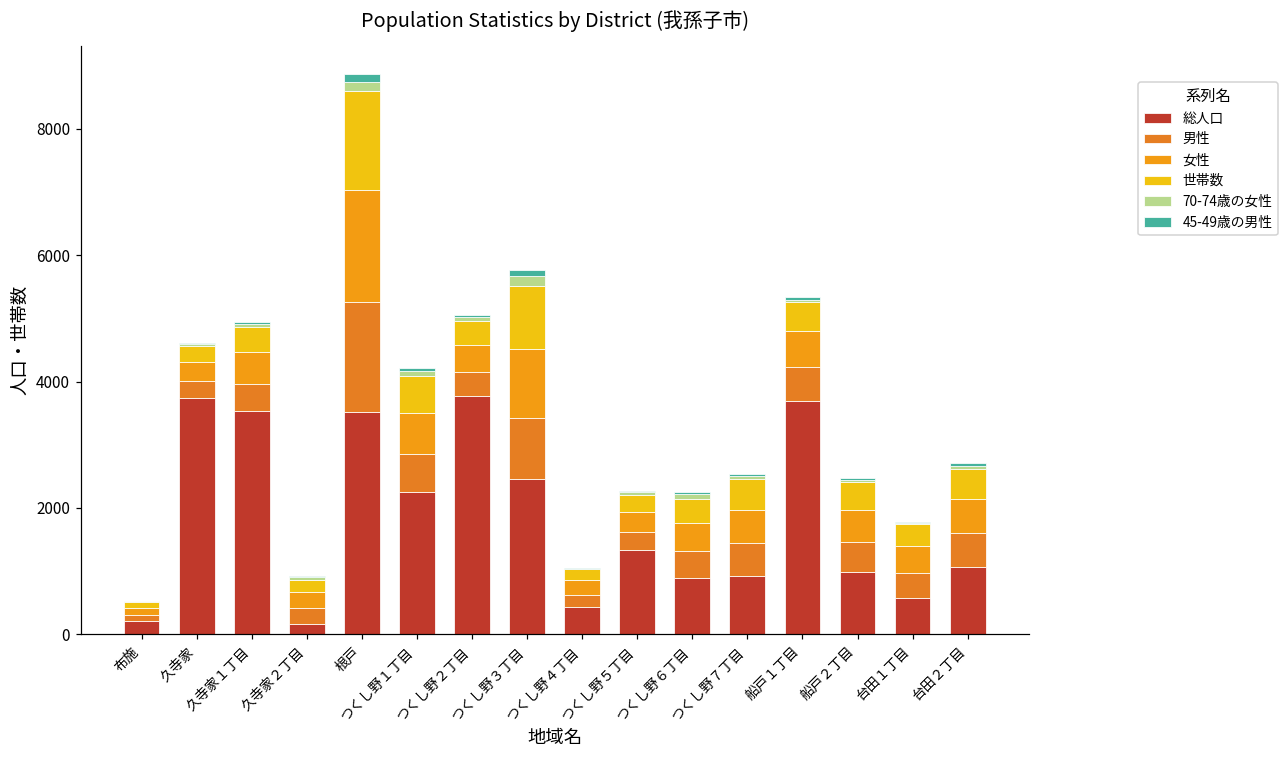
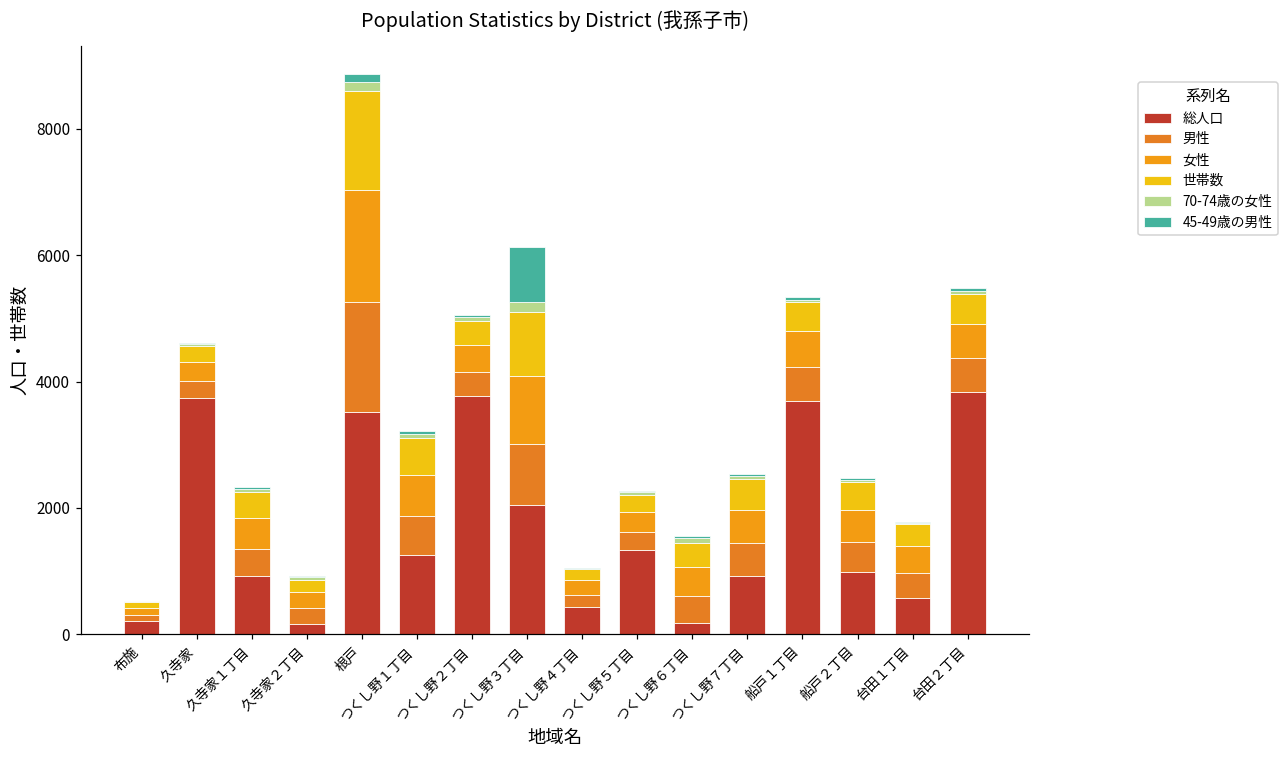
  {
    "総人口": {
      "布施": 200,
      "久寺家": 3700,
-     "久寺家１丁目": 3500,
+     "久寺家１丁目": 900,
      "久寺家２丁目": 200,
      "根戸": 3500,
-     "つくし野１丁目": 2200,
+     "つくし野１丁目": 1300,
      "つくし野２丁目": 3800,
-     "つくし野３丁目": 2500,
+     "つくし野３丁目": 2000,
      "つくし野４丁目": 400,
      "つくし野５丁目": 1300,
-     "つくし野６丁目": 900,
+     "つくし野６丁目": 200,
      "つくし野７丁目": 900,
      "船戸１丁目": 3700,
      "船戸２丁目": 1000,
      "台田１丁目": 600,
-     "台田２丁目": 1100
+     "台田２丁目": 3800
    },
    "70-74歳の女性": {
      "久寺家１丁目": 0,
      "根戸": 100,
      "つくし野１丁目": 100,
      "つくし野２丁目": 100,
      "つくし野３丁目": 200,
      "つくし野５丁目": 0,
      "つくし野６丁目": 100,
      "つくし野７丁目": 0,
      "台田２丁目": 0
    },
    "45-49歳の男性": {
      "根戸": 100,
      "つくし野１丁目": 0,
-     "つくし野３丁目": 100,
+     "つくし野３丁目": 900,
      "台田２丁目": 100
    }
  }
